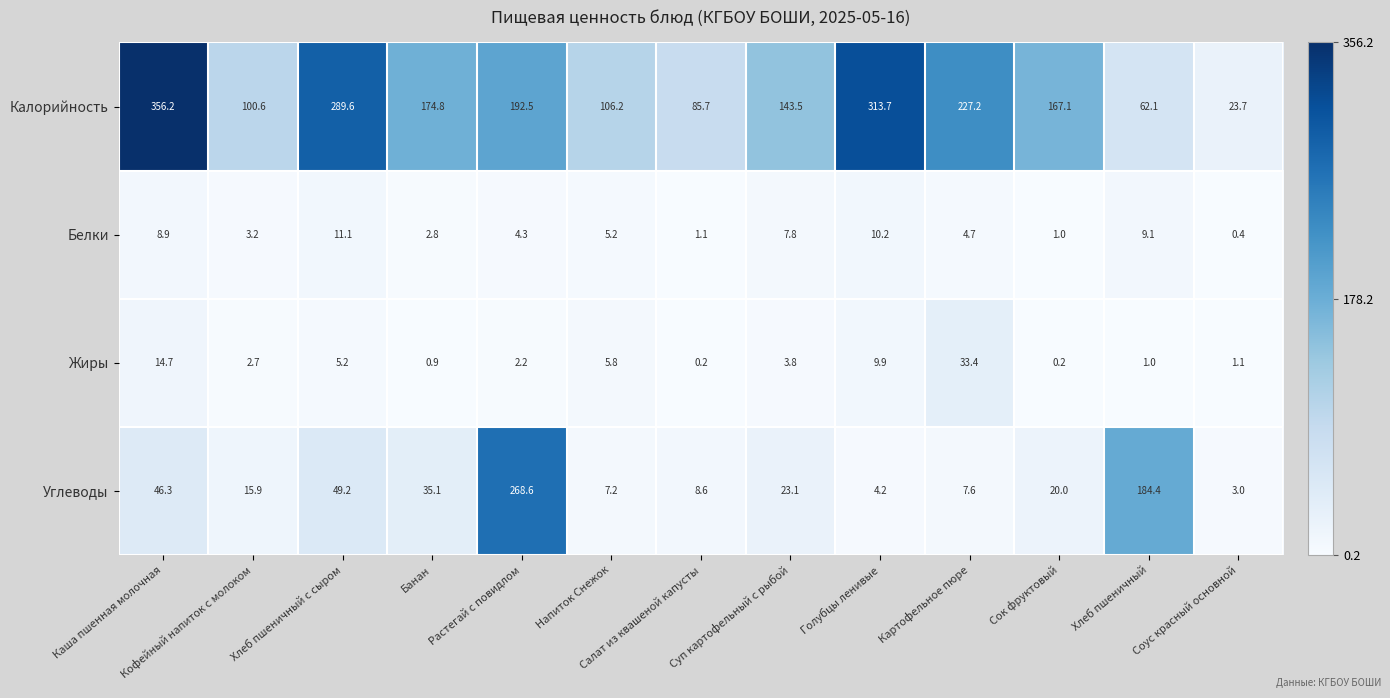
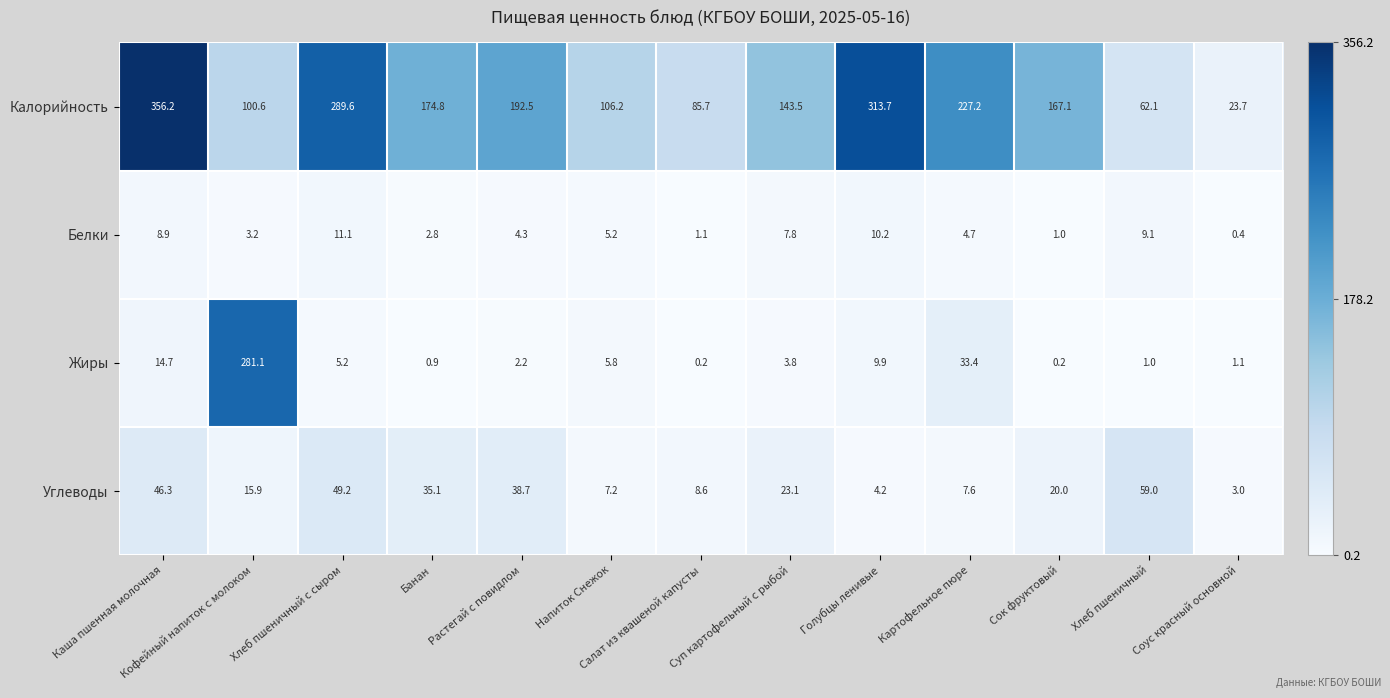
  {
    "Калорийность": {
      "Каша пшенная молочная": 356.2,
      "Кофейный напиток с молоком": 100.6,
      "Хлеб пшеничный с сыром": 289.6,
      "Банан": 174.8,
      "Растегай с повидлом": 192.5,
      "Напиток Снежок": 106.2,
      "Салат из квашеной капусты": 85.7,
      "Суп картофельный с рыбой": 143.5,
      "Голубцы ленивые": 313.7,
      "Картофельное пюре": 227.2,
      "Сок фруктовый": 167.1,
      "Хлеб пшеничный": 62.1,
      "Соус красный основной": 23.7
    },
    "Белки": {
      "Каша пшенная молочная": 8.9,
      "Кофейный напиток с молоком": 3.2,
      "Хлеб пшеничный с сыром": 11.1,
      "Банан": 2.8,
      "Растегай с повидлом": 4.3,
      "Напиток Снежок": 5.2,
      "Салат из квашеной капусты": 1.1,
      "Суп картофельный с рыбой": 7.8,
      "Голубцы ленивые": 10.2,
      "Картофельное пюре": 4.7,
      "Сок фруктовый": 1.0,
      "Хлеб пшеничный": 9.1,
      "Соус красный основной": 0.4
    },
    "Жиры": {
      "Каша пшенная молочная": 14.7,
-     "Кофейный напиток с молоком": 2.7,
+     "Кофейный напиток с молоком": 281.1,
      "Хлеб пшеничный с сыром": 5.2,
      "Банан": 0.9,
      "Растегай с повидлом": 2.2,
      "Напиток Снежок": 5.8,
      "Салат из квашеной капусты": 0.2,
      "Суп картофельный с рыбой": 3.8,
      "Голубцы ленивые": 9.9,
      "Картофельное пюре": 33.4,
      "Сок фруктовый": 0.2,
      "Хлеб пшеничный": 1.0,
      "Соус красный основной": 1.1
    },
    "Углеводы": {
      "Каша пшенная молочная": 46.3,
      "Кофейный напиток с молоком": 15.9,
      "Хлеб пшеничный с сыром": 49.2,
      "Банан": 35.1,
-     "Растегай с повидлом": 268.6,
+     "Растегай с повидлом": 38.7,
      "Напиток Снежок": 7.2,
      "Салат из квашеной капусты": 8.6,
      "Суп картофельный с рыбой": 23.1,
      "Голубцы ленивые": 4.2,
      "Картофельное пюре": 7.6,
      "Сок фруктовый": 20.0,
-     "Хлеб пшеничный": 184.4,
+     "Хлеб пшеничный": 59.0,
      "Соус красный основной": 3.0
    }
  }
